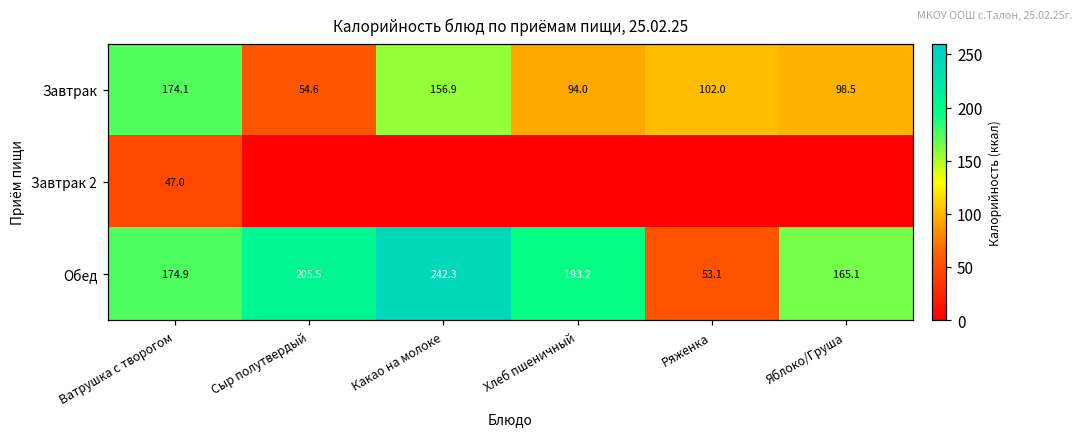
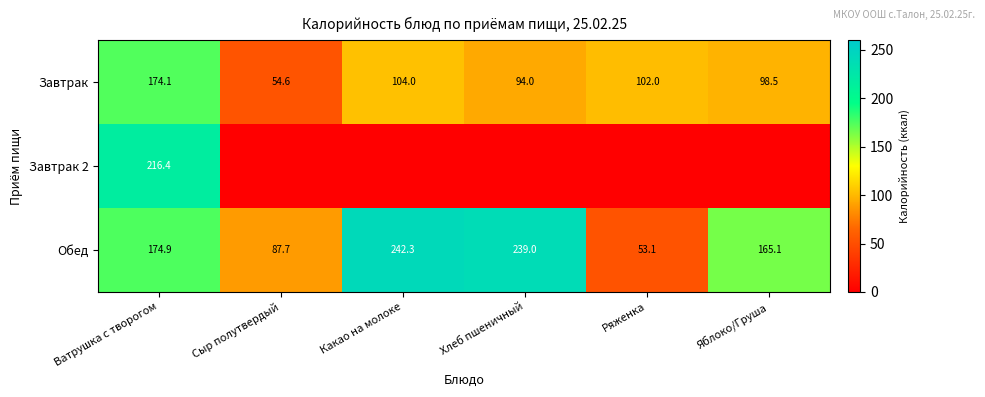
  {
    "Завтрак": {
      "Ватрушка с творогом": 174.1,
      "Сыр полутвердый": 54.6,
-     "Какао на молоке": 156.9,
+     "Какао на молоке": 104.0,
      "Хлеб пшеничный": 94.0,
      "Ряженка": 102.0,
      "Яблоко/Груша": 98.5
    },
    "Завтрак 2": {
-     "Ватрушка с творогом": 47.0
+     "Ватрушка с творогом": 216.4
    },
    "Обед": {
      "Ватрушка с творогом": 174.9,
-     "Сыр полутвердый": 205.5,
+     "Сыр полутвердый": 87.7,
      "Какао на молоке": 242.3,
-     "Хлеб пшеничный": 193.2,
+     "Хлеб пшеничный": 239.0,
      "Ряженка": 53.1,
      "Яблоко/Груша": 165.1
    }
  }
